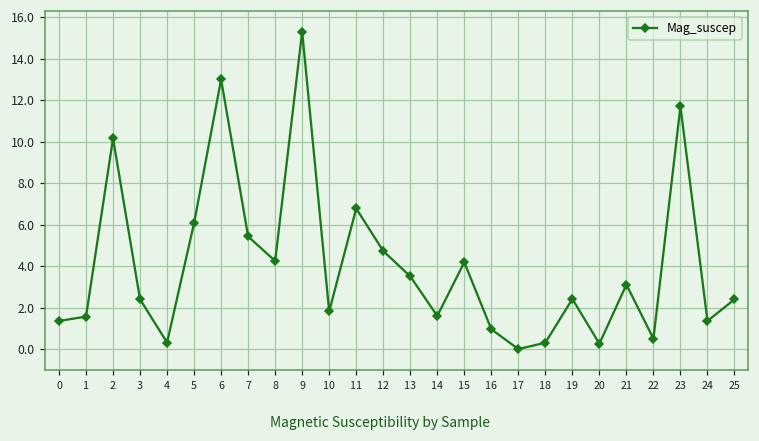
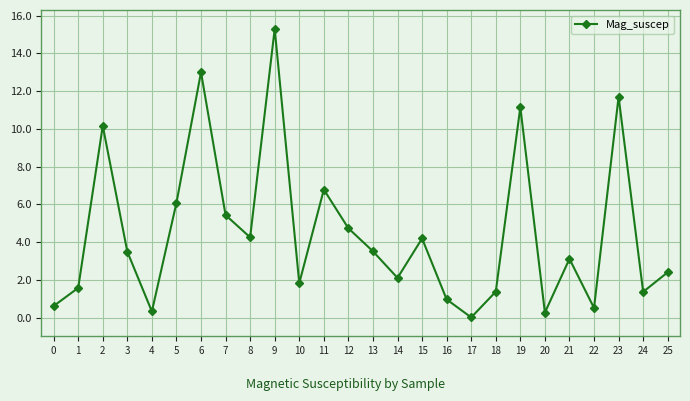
  {
-   "0": 1.4,
+   "0": 0.6,
    "1": 1.6,
    "2": 10.2,
-   "3": 2.4,
+   "3": 3.5,
    "4": 0.3,
    "5": 6.1,
    "6": 13.0,
    "7": 5.4,
    "8": 4.3,
    "9": 15.3,
    "10": 1.8,
    "11": 6.8,
    "12": 4.7,
    "13": 3.5,
-   "14": 1.6,
+   "14": 2.1,
    "15": 4.2,
    "16": 1.0,
    "17": 0.0,
-   "18": 0.3,
-   "19": 2.4,
+   "18": 1.4,
+   "19": 11.2,
    "20": 0.3,
    "21": 3.1,
    "22": 0.5,
    "23": 11.7,
    "24": 1.4,
    "25": 2.4
  }
